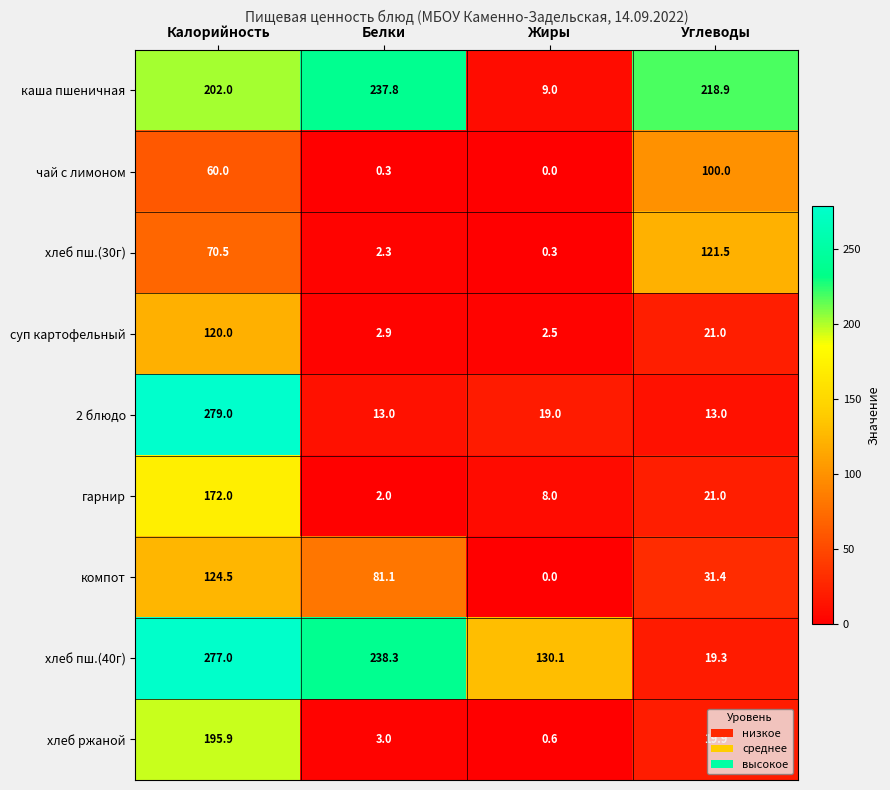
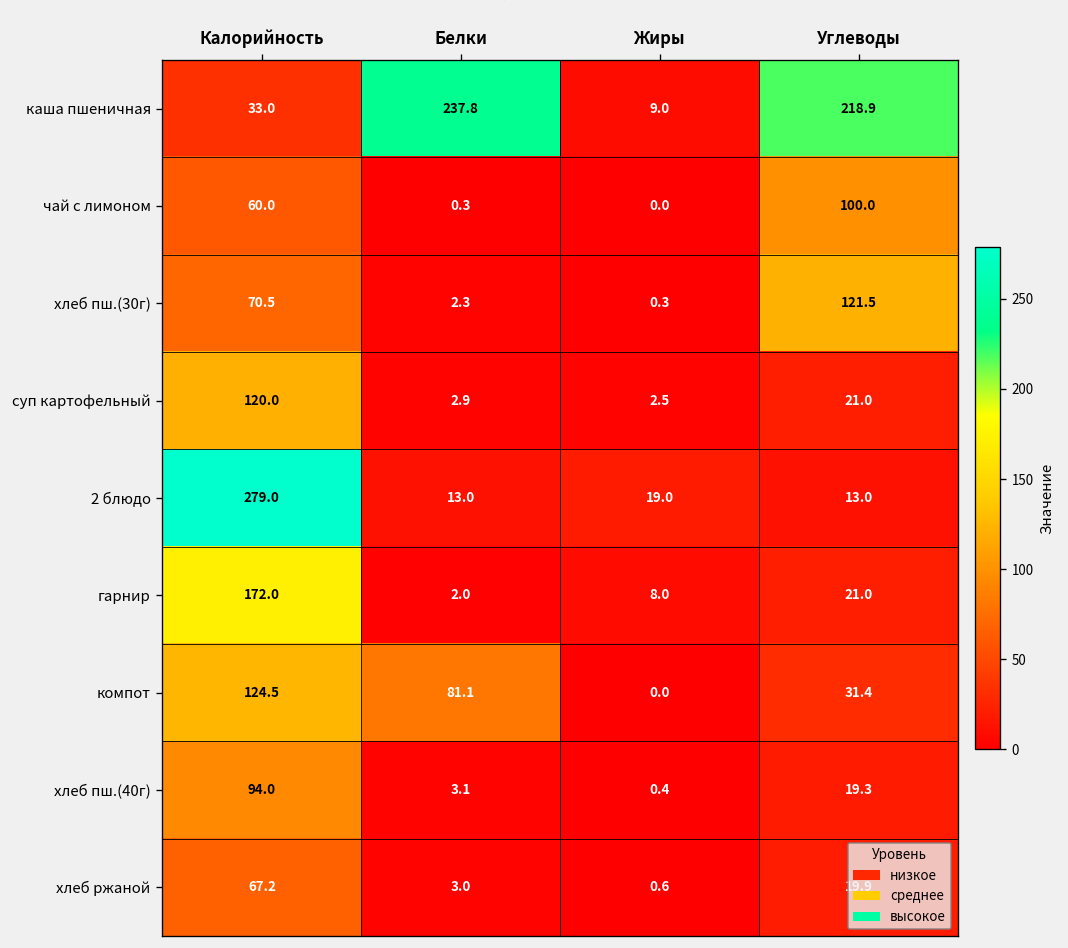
  {
    "каша пшеничная": {
-     "Калорийность": 202.0,
+     "Калорийность": 33.0,
      "Белки": 237.8,
      "Жиры": 9.0,
      "Углеводы": 218.9
    },
    "чай с лимоном": {
      "Калорийность": 60.0,
      "Белки": 0.3,
      "Жиры": 0.0,
      "Углеводы": 100.0
    },
    "хлеб пш.(30г)": {
      "Калорийность": 70.5,
      "Белки": 2.3,
      "Жиры": 0.3,
      "Углеводы": 121.5
    },
    "суп картофельный": {
      "Калорийность": 120.0,
      "Белки": 2.9,
      "Жиры": 2.5,
      "Углеводы": 21.0
    },
    "2 блюдо": {
      "Калорийность": 279.0,
      "Белки": 13.0,
      "Жиры": 19.0,
      "Углеводы": 13.0
    },
    "гарнир": {
      "Калорийность": 172.0,
      "Белки": 2.0,
      "Жиры": 8.0,
      "Углеводы": 21.0
    },
    "компот": {
      "Калорийность": 124.5,
      "Белки": 81.1,
      "Жиры": 0.0,
      "Углеводы": 31.4
    },
    "хлеб пш.(40г)": {
-     "Калорийность": 277.0,
-     "Белки": 238.3,
-     "Жиры": 130.1,
+     "Калорийность": 94.0,
+     "Белки": 3.1,
+     "Жиры": 0.4,
      "Углеводы": 19.3
    },
    "хлеб ржаной": {
-     "Калорийность": 195.9,
+     "Калорийность": 67.2,
      "Белки": 3.0,
      "Жиры": 0.6
    }
  }
